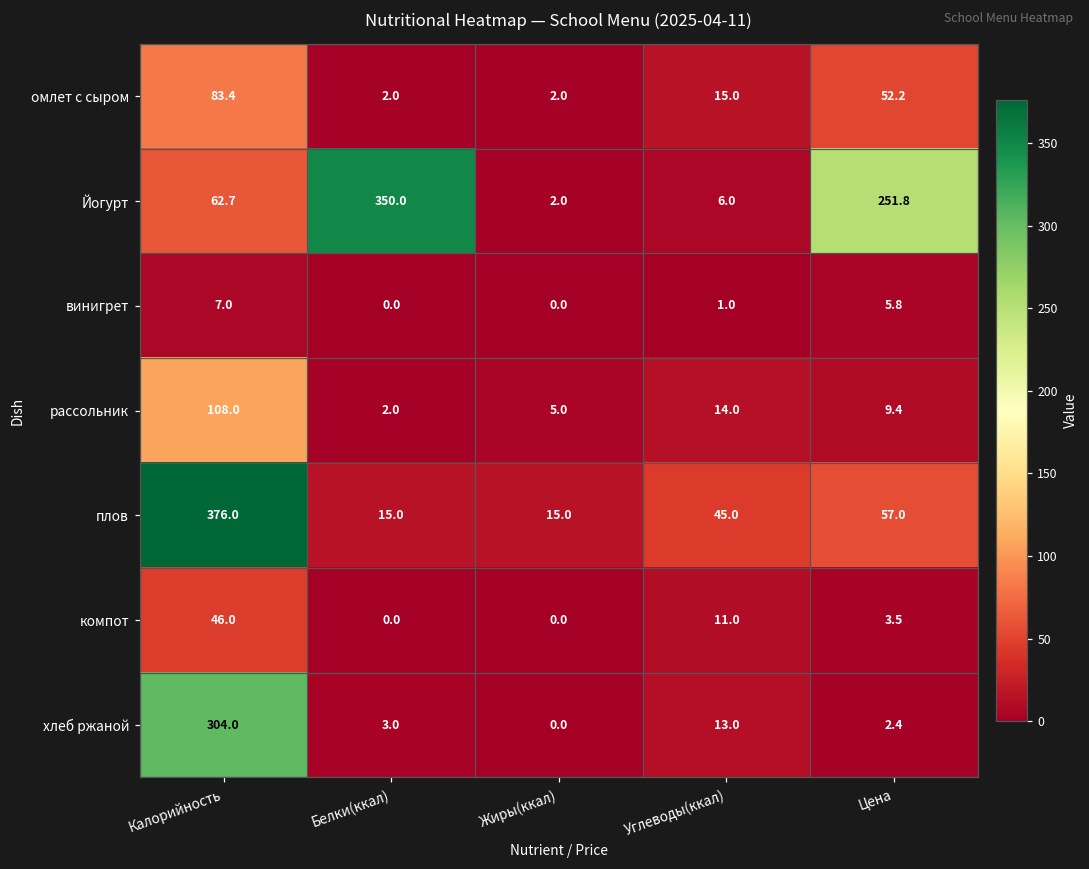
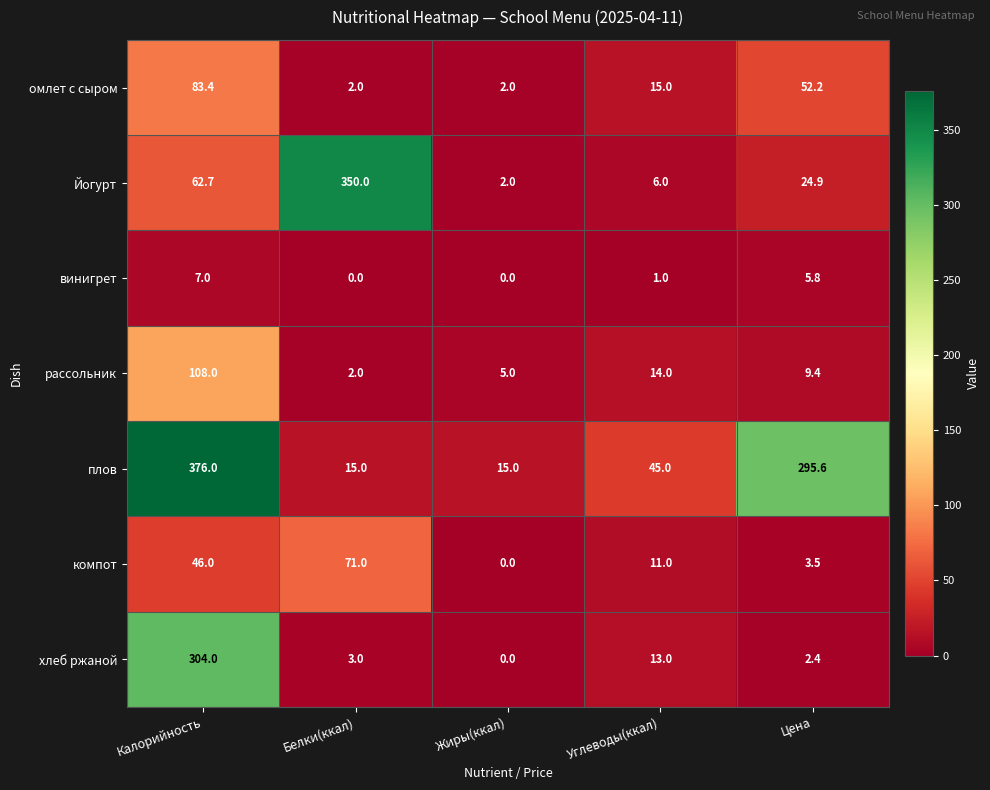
  {
    "омлет с сыром": {
      "Калорийность": 83.4,
      "Белки(ккал)": 2.0,
      "Жиры(ккал)": 2.0,
      "Углеводы(ккал)": 15.0,
      "Цена": 52.2
    },
    "Йогурт": {
      "Калорийность": 62.7,
      "Белки(ккал)": 350.0,
      "Жиры(ккал)": 2.0,
      "Углеводы(ккал)": 6.0,
-     "Цена": 251.8
+     "Цена": 24.9
    },
    "винигрет": {
      "Калорийность": 7.0,
      "Белки(ккал)": 0.0,
      "Жиры(ккал)": 0.0,
      "Углеводы(ккал)": 1.0,
      "Цена": 5.8
    },
    "рассольник": {
      "Калорийность": 108.0,
      "Белки(ккал)": 2.0,
      "Жиры(ккал)": 5.0,
      "Углеводы(ккал)": 14.0,
      "Цена": 9.4
    },
    "плов": {
      "Калорийность": 376.0,
      "Белки(ккал)": 15.0,
      "Жиры(ккал)": 15.0,
      "Углеводы(ккал)": 45.0,
-     "Цена": 57.0
+     "Цена": 295.6
    },
    "компот": {
      "Калорийность": 46.0,
-     "Белки(ккал)": 0.0,
+     "Белки(ккал)": 71.0,
      "Жиры(ккал)": 0.0,
      "Углеводы(ккал)": 11.0,
      "Цена": 3.5
    },
    "хлеб ржаной": {
      "Калорийность": 304.0,
      "Белки(ккал)": 3.0,
      "Жиры(ккал)": 0.0,
      "Углеводы(ккал)": 13.0,
      "Цена": 2.4
    }
  }
